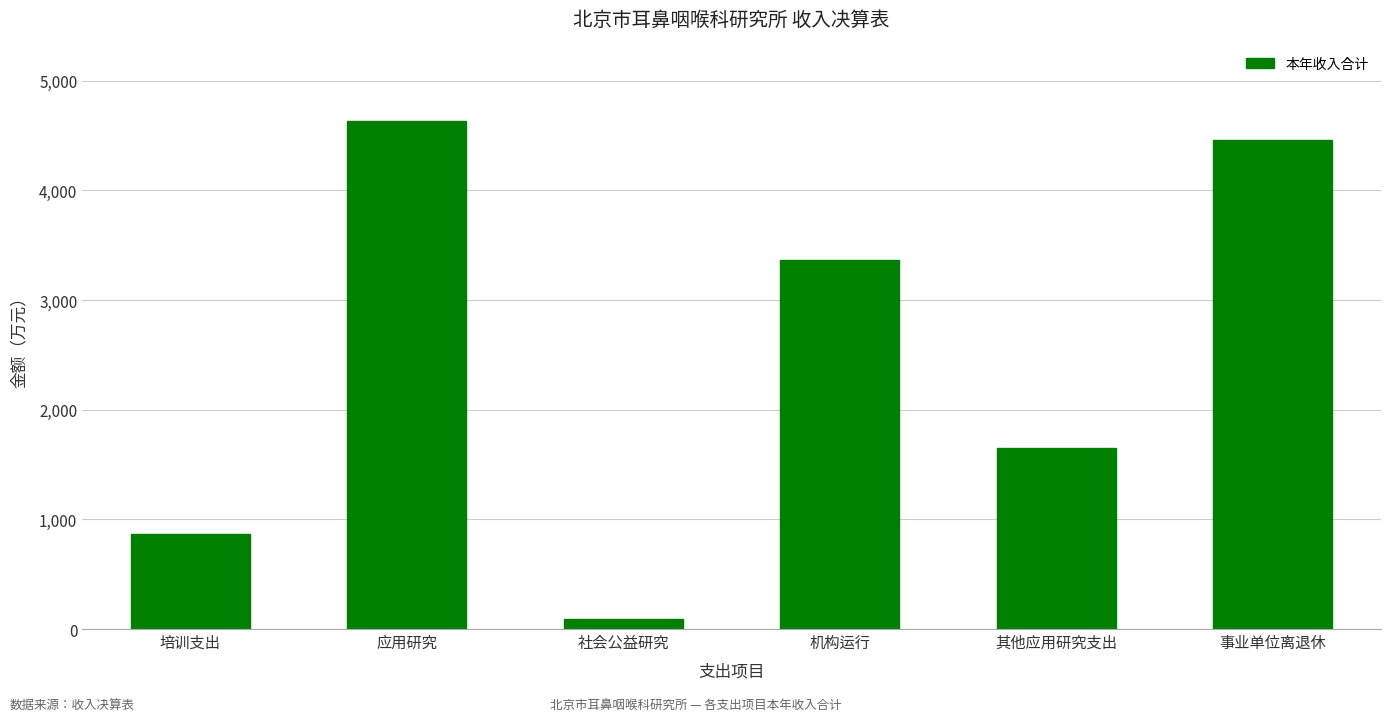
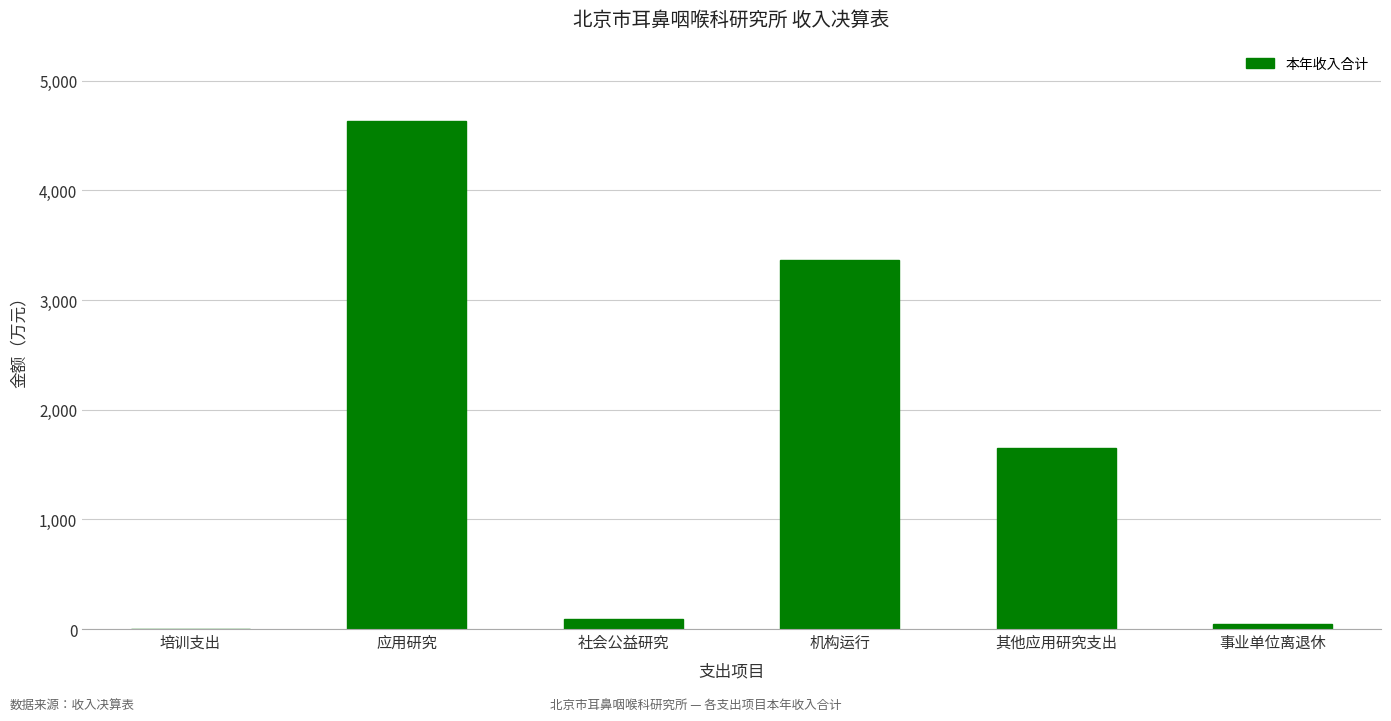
  {
-   "培训支出": "870",
+   "培训支出": "0",
    "应用研究": "4,640",
    "社会公益研究": "90",
    "机构运行": "3,360",
    "其他应用研究支出": "1,650",
-   "事业单位离退休": "4,460"
+   "事业单位离退休": "50"
  }
